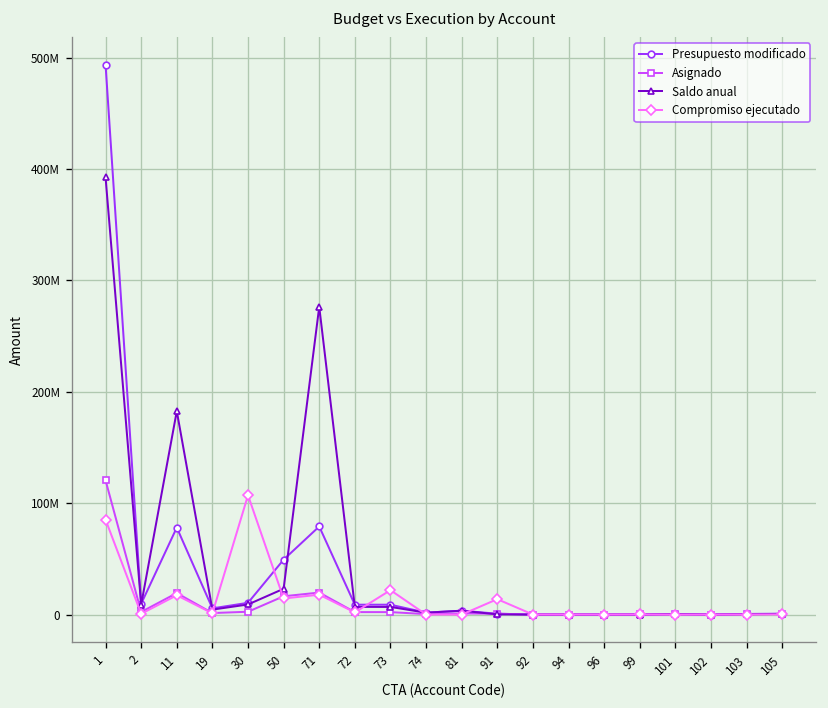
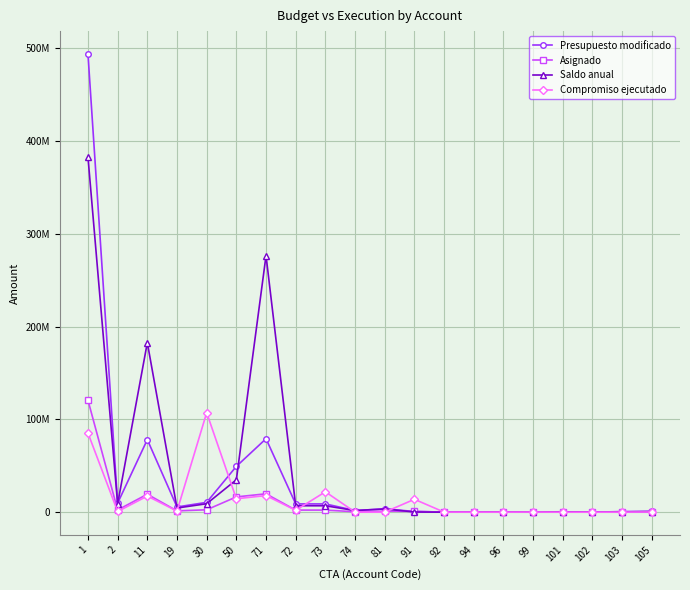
  {
    "Saldo anual": {
-     "1": 390000000,
+     "1": 380000000,
      "11": 180000000,
-     "50": 20000000,
+     "50": 30000000,
      "71": 280000000
    },
    "Compromiso ejecutado": {
      "1": 90000000,
      "30": 110000000,
      "73": 20000000,
      "91": 10000000
    }
  }
